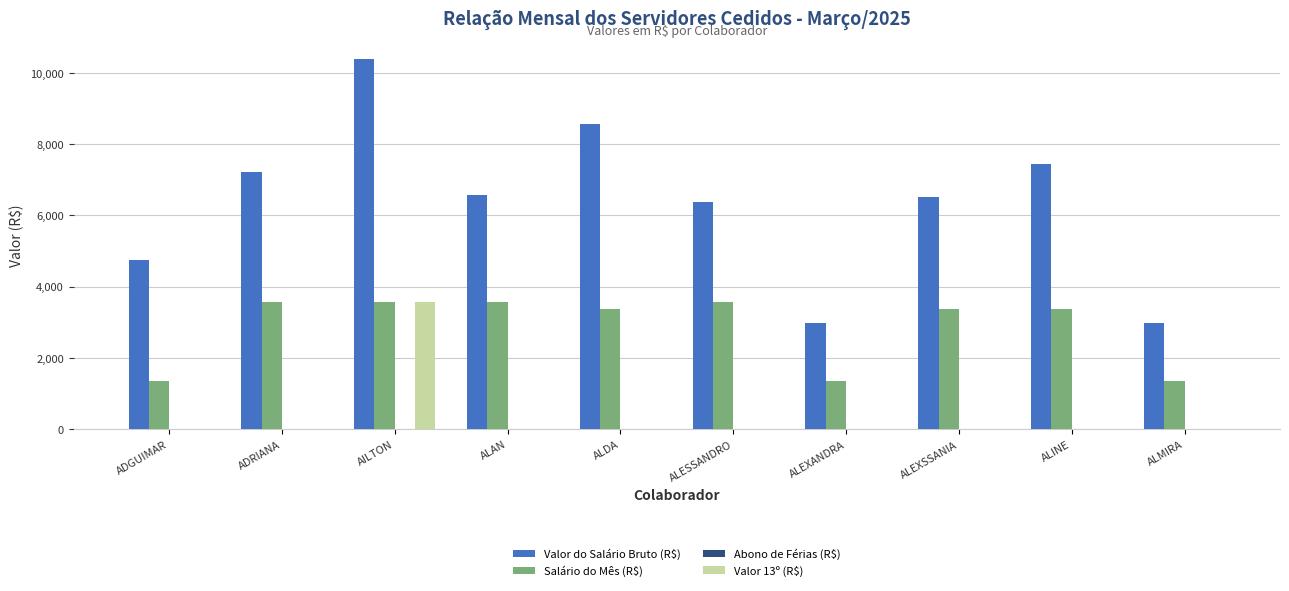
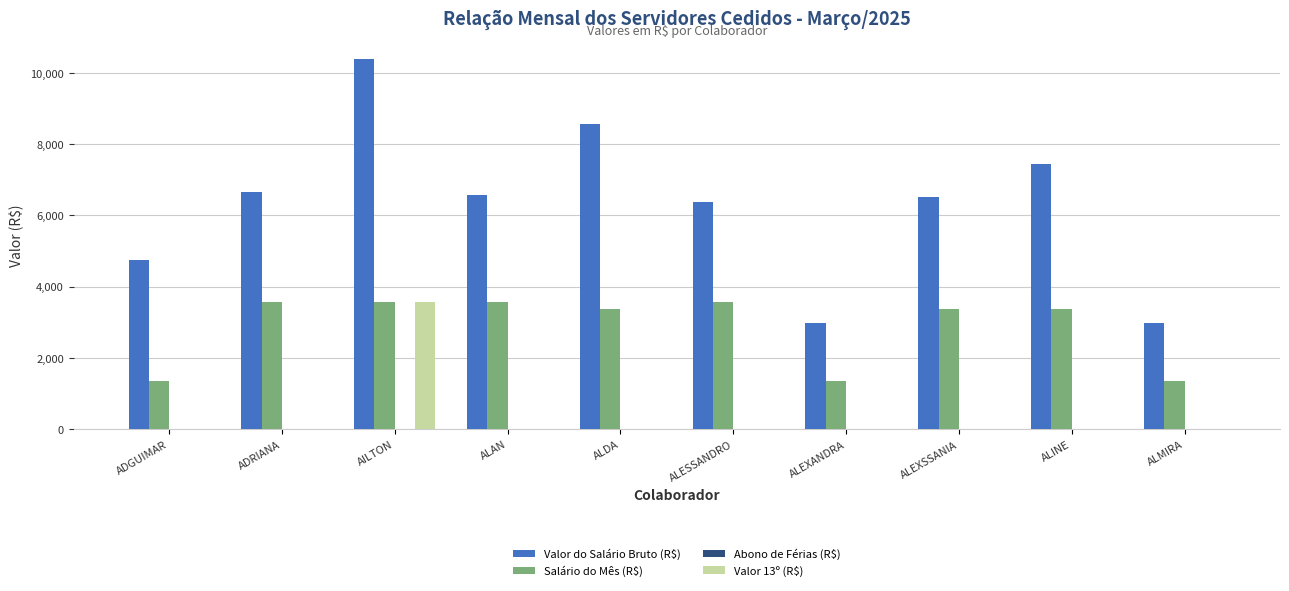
  {
    "Valor do Salário Bruto (R$)": {
      "ADGUIMAR": "4,700",
-     "ADRIANA": "7,200",
+     "ADRIANA": "6,600",
      "AILTON": "10,400",
      "ALAN": "6,600",
      "ALDA": "8,600",
      "ALESSANDRO": "6,400",
      "ALEXANDRA": "3,000",
      "ALEXSSANIA": "6,500",
      "ALINE": "7,400",
      "ALMIRA": "3,000"
    },
    "Salário do Mês (R$)": {
      "ADGUIMAR": "1,400",
      "ADRIANA": "3,600",
      "AILTON": "3,600",
      "ALAN": "3,600",
      "ALDA": "3,400",
      "ALESSANDRO": "3,600",
      "ALEXANDRA": "1,400",
      "ALEXSSANIA": "3,400",
      "ALINE": "3,400",
      "ALMIRA": "1,400"
    },
    "Abono de Férias (R$)": {
      "ADGUIMAR": "0",
      "ADRIANA": "0",
      "AILTON": "0",
      "ALAN": "0",
      "ALDA": "0",
      "ALESSANDRO": "0",
      "ALEXANDRA": "0",
      "ALEXSSANIA": "0",
      "ALINE": "0",
      "ALMIRA": "0"
    },
    "Valor 13º (R$)": {
      "ADGUIMAR": "0",
      "ADRIANA": "0",
      "AILTON": "3,600",
      "ALAN": "0",
      "ALDA": "0",
      "ALESSANDRO": "0",
      "ALEXANDRA": "0",
      "ALEXSSANIA": "0",
      "ALINE": "0",
      "ALMIRA": "0"
    }
  }
